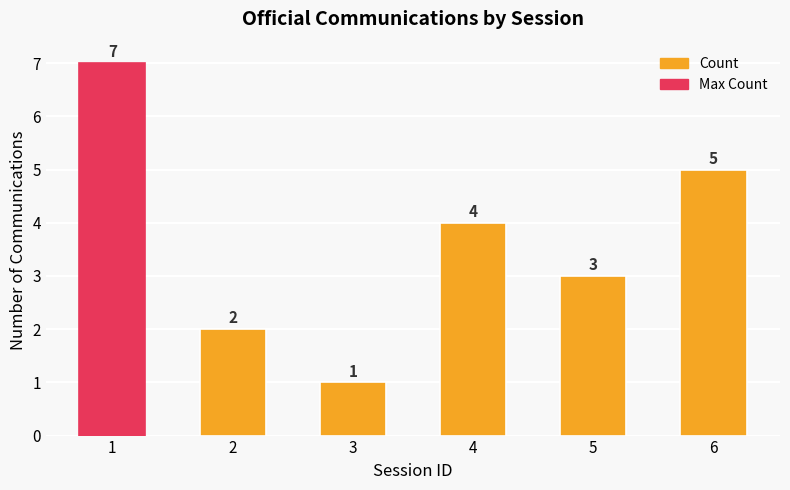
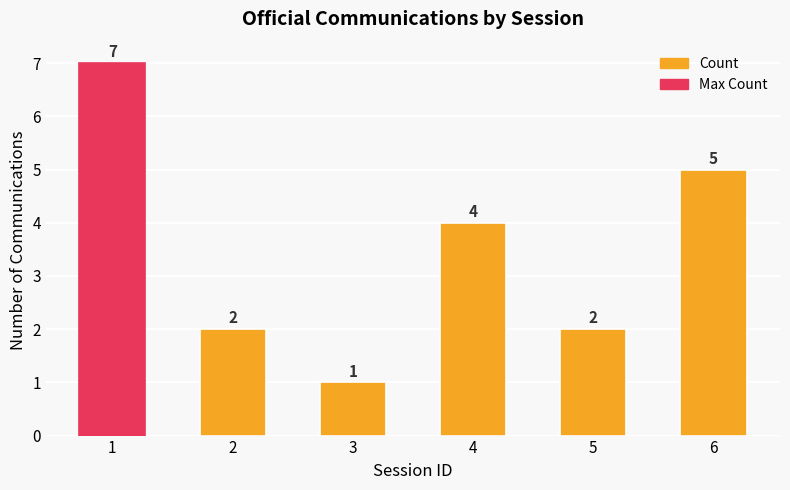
  {
    "1": 7,
    "2": 2,
    "3": 1,
    "4": 4,
-   "5": 3,
+   "5": 2,
    "6": 5
  }
